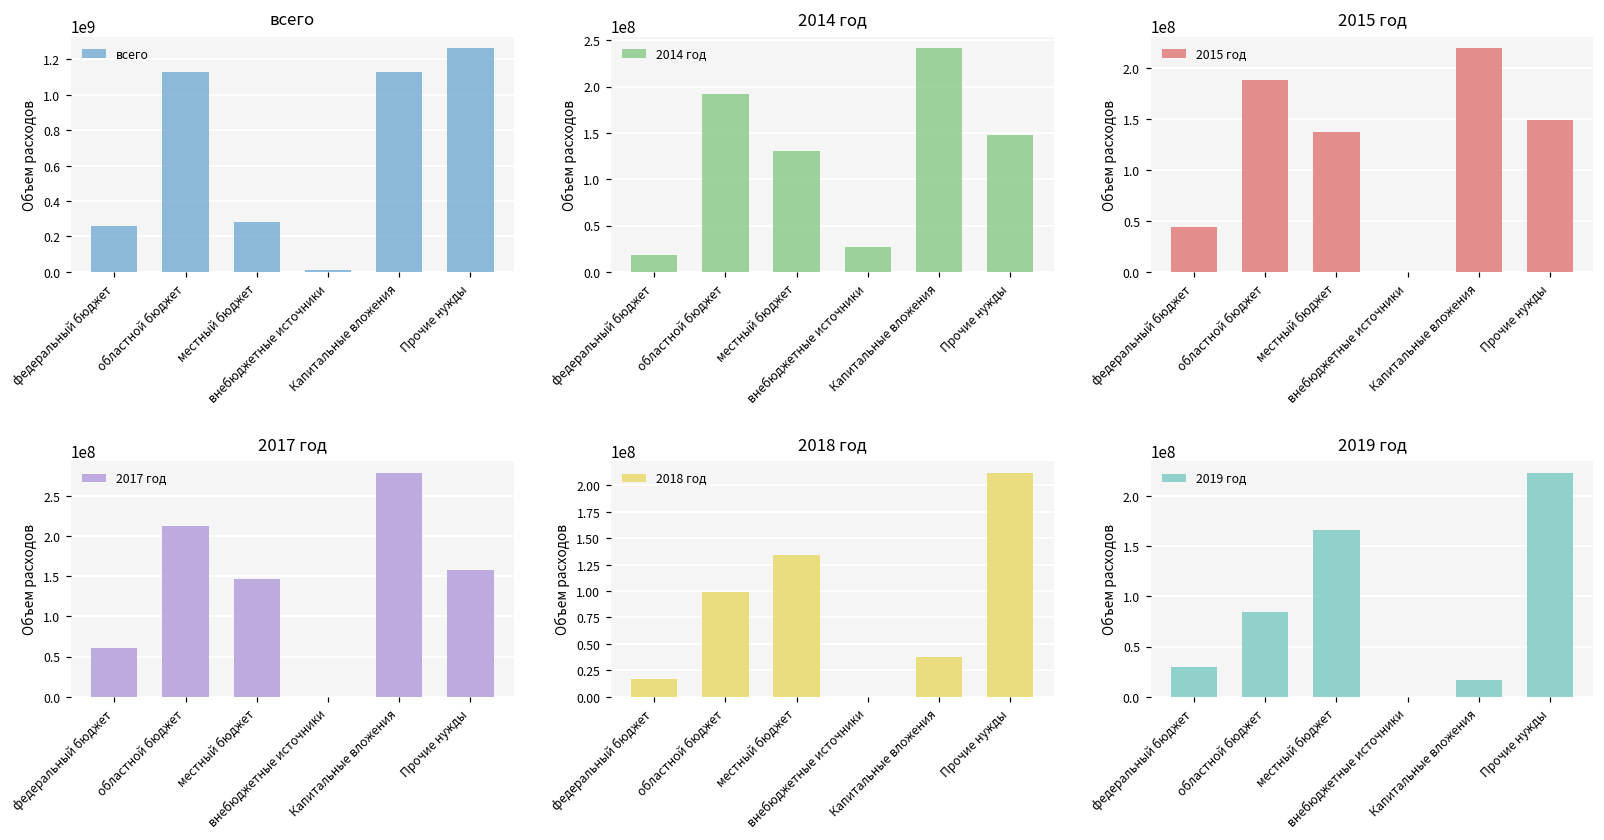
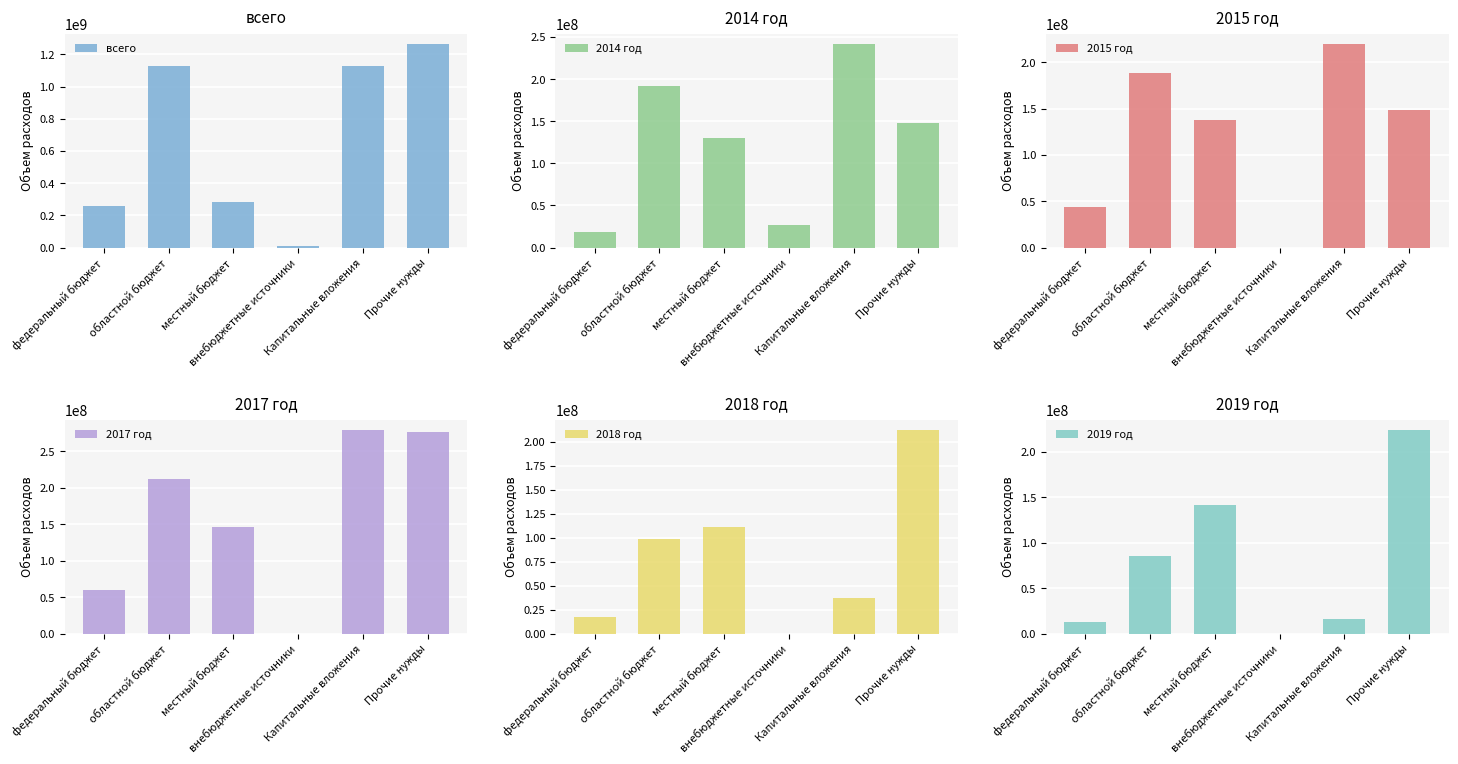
  {
    "всего": {
      "федеральный бюджет": 260000000,
      "областной бюджет": 1130000000,
      "местный бюджет": 280000000,
      "Капитальные вложения": 1130000000,
      "Прочие нужды": 1260000000
    },
    "2014 год": {
      "федеральный бюджет": 20000000,
      "областной бюджет": 190000000,
      "местный бюджет": 130000000,
      "внебюджетные источники": 30000000,
      "Капитальные вложения": 240000000,
      "Прочие нужды": 150000000
    },
    "2015 год": {
      "федеральный бюджет": 40000000,
      "областной бюджет": 190000000,
      "местный бюджет": 140000000,
      "Капитальные вложения": 220000000,
      "Прочие нужды": 150000000
    },
    "2017 год": {
      "федеральный бюджет": 60000000,
      "областной бюджет": 210000000,
      "местный бюджет": 150000000,
      "внебюджетные источники": 0,
      "Капитальные вложения": 280000000,
-     "Прочие нужды": 160000000
+     "Прочие нужды": 280000000
    },
    "2018 год": {
      "федеральный бюджет": 20000000,
      "областной бюджет": 100000000,
-     "местный бюджет": 130000000,
+     "местный бюджет": 110000000,
      "внебюджетные источники": 0,
      "Капитальные вложения": 40000000,
      "Прочие нужды": 210000000
    },
    "2019 год": {
-     "федеральный бюджет": 30000000,
+     "федеральный бюджет": 10000000,
      "областной бюджет": 80000000,
-     "местный бюджет": 170000000,
+     "местный бюджет": 140000000,
      "внебюджетные источники": 0,
      "Капитальные вложения": 20000000,
      "Прочие нужды": 220000000
    }
  }
